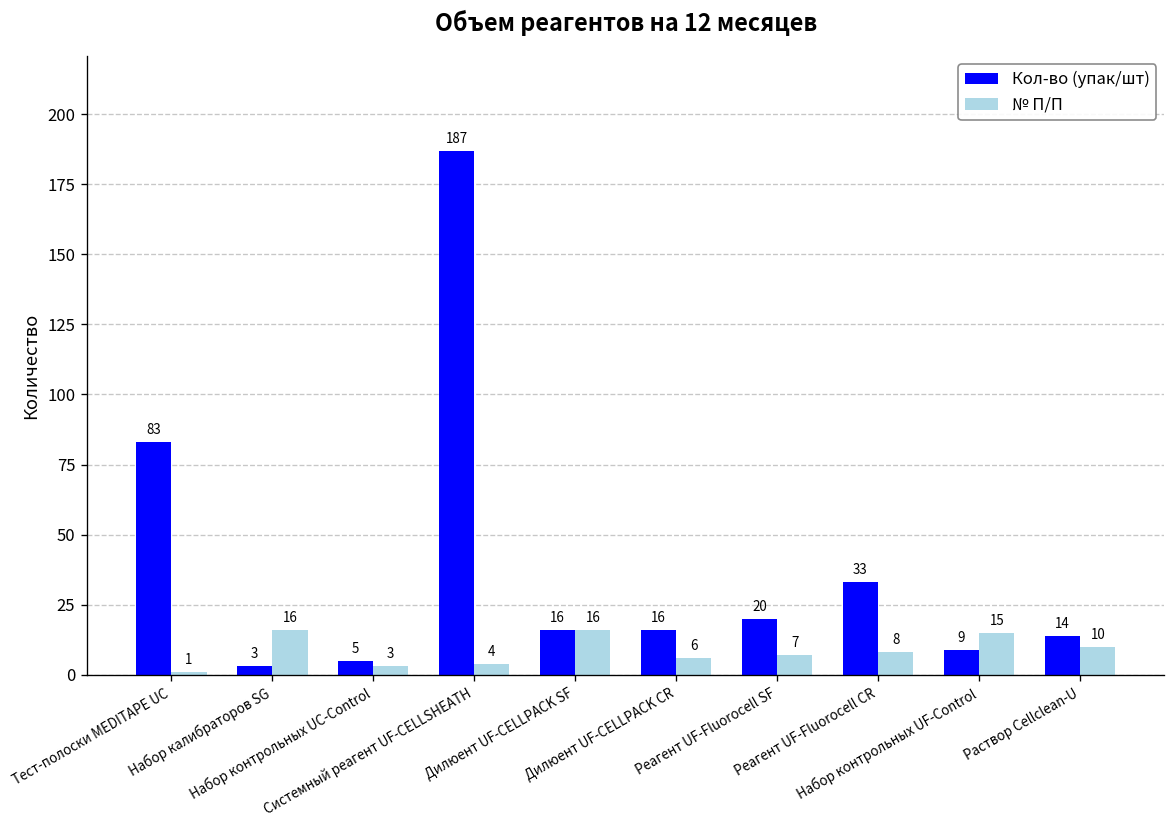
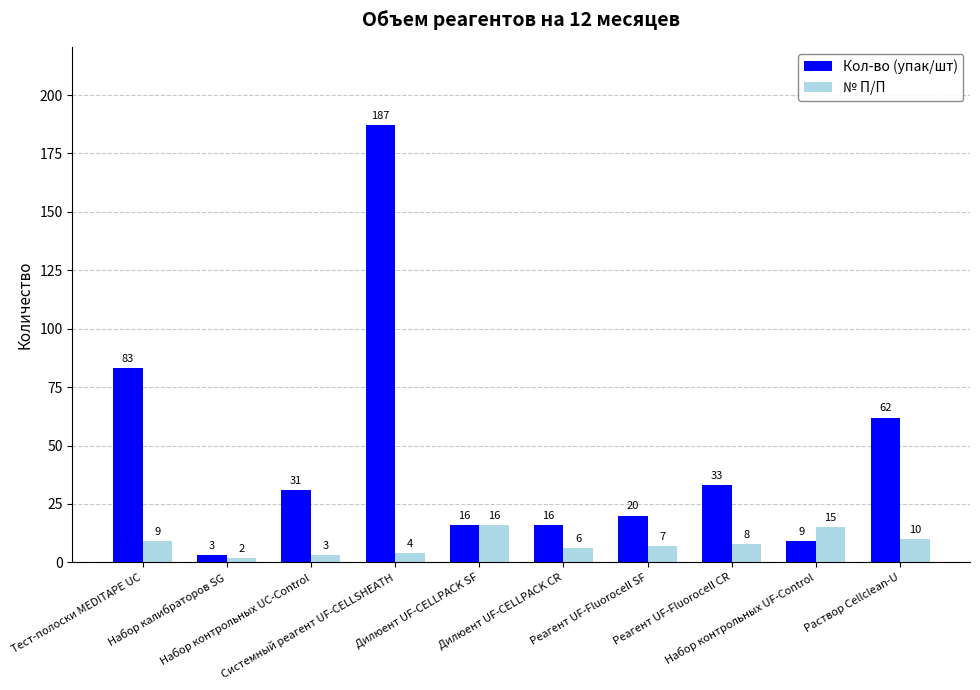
  {
    "Кол-во (упак/шт)": {
      "Тест-полоски MEDITAPE UC": 83,
      "Набор калибраторов SG": 3,
-     "Набор контрольных UC-Control": 5,
+     "Набор контрольных UC-Control": 31,
      "Системный реагент UF-CELLSHEATH": 187,
      "Дилюент UF-CELLPACK SF": 16,
      "Дилюент UF-CELLPACK CR": 16,
      "Реагент UF-Fluorocell SF": 20,
      "Реагент UF-Fluorocell CR": 33,
      "Набор контрольных UF-Control": 9,
-     "Раствор Cellclean-U": 14
+     "Раствор Cellclean-U": 62
    },
    "№ П/П": {
-     "Тест-полоски MEDITAPE UC": 1,
-     "Набор калибраторов SG": 16,
+     "Тест-полоски MEDITAPE UC": 9,
+     "Набор калибраторов SG": 2,
      "Набор контрольных UC-Control": 3,
      "Системный реагент UF-CELLSHEATH": 4,
      "Дилюент UF-CELLPACK SF": 16,
      "Дилюент UF-CELLPACK CR": 6,
      "Реагент UF-Fluorocell SF": 7,
      "Реагент UF-Fluorocell CR": 8,
      "Набор контрольных UF-Control": 15,
      "Раствор Cellclean-U": 10
    }
  }
